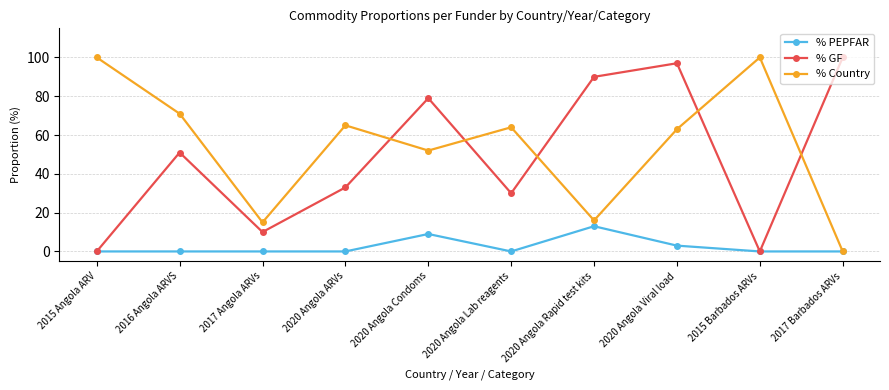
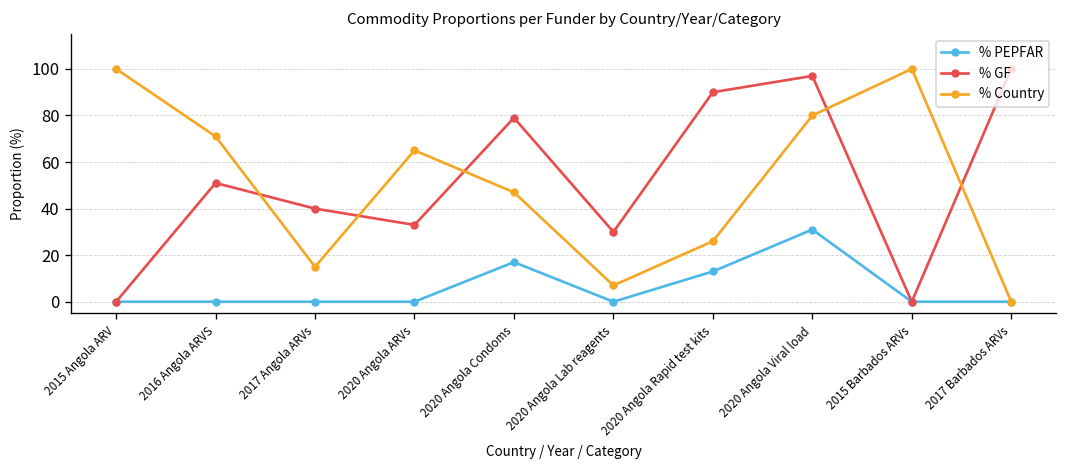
  {
    "% PEPFAR": {
      "2016 Angola ARVS": 0,
      "2017 Angola ARVs": 0,
      "2020 Angola ARVs": 0,
-     "2020 Angola Condoms": 9,
+     "2020 Angola Condoms": 17,
      "2020 Angola Lab reagents": 0,
      "2020 Angola Rapid test kits": 13,
-     "2020 Angola Viral load": 3
+     "2020 Angola Viral load": 31
    },
    "% GF": {
      "2016 Angola ARVS": 51,
-     "2017 Angola ARVs": 10,
+     "2017 Angola ARVs": 40,
      "2020 Angola ARVs": 33,
      "2020 Angola Condoms": 79,
      "2020 Angola Lab reagents": 30,
      "2020 Angola Rapid test kits": 90,
      "2020 Angola Viral load": 97
    },
    "% Country": {
      "2015 Angola ARV": 100,
      "2016 Angola ARVS": 71,
      "2017 Angola ARVs": 15,
      "2020 Angola ARVs": 65,
-     "2020 Angola Condoms": 52,
-     "2020 Angola Lab reagents": 64,
-     "2020 Angola Rapid test kits": 16,
-     "2020 Angola Viral load": 63,
+     "2020 Angola Condoms": 47,
+     "2020 Angola Lab reagents": 7,
+     "2020 Angola Rapid test kits": 26,
+     "2020 Angola Viral load": 80,
      "2015 Barbados ARVs": 100
    }
  }
